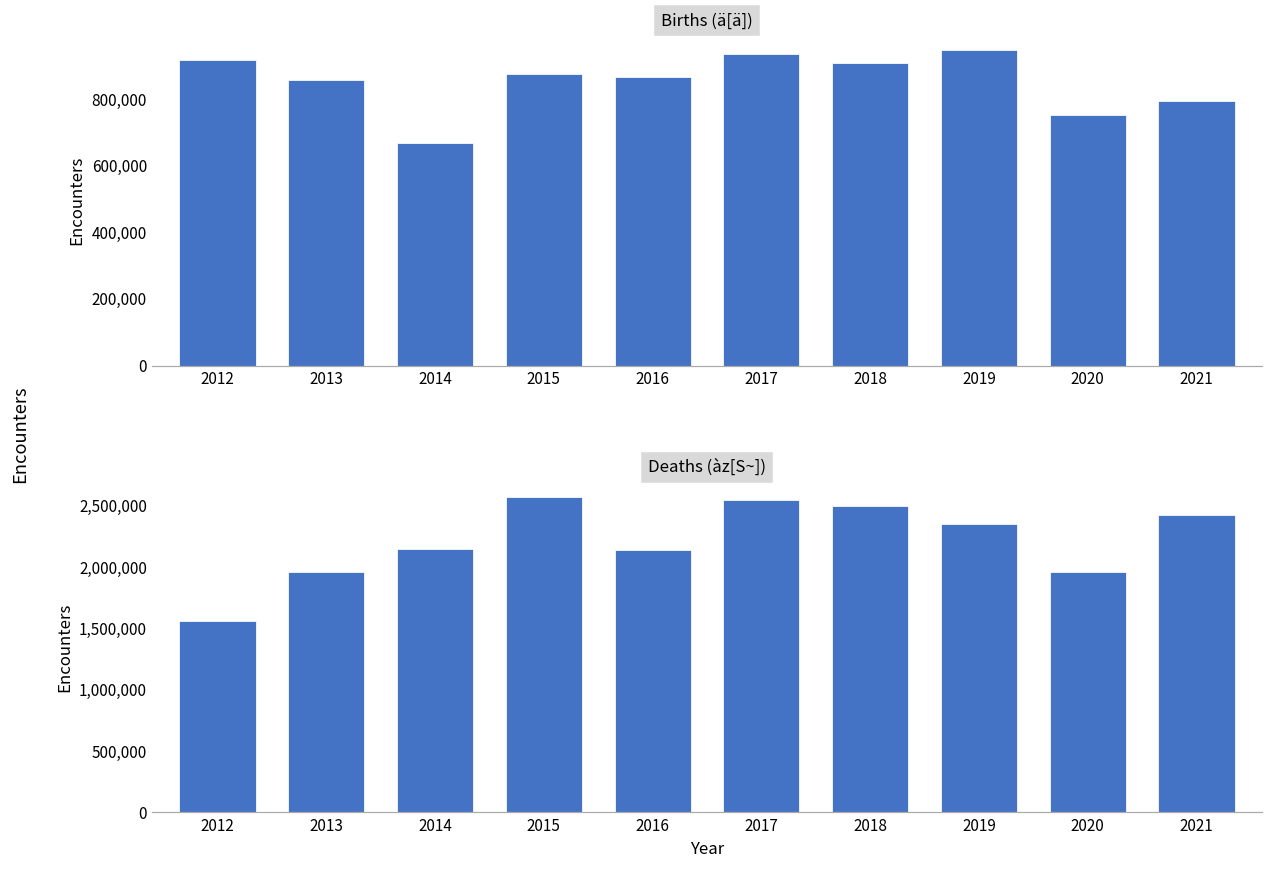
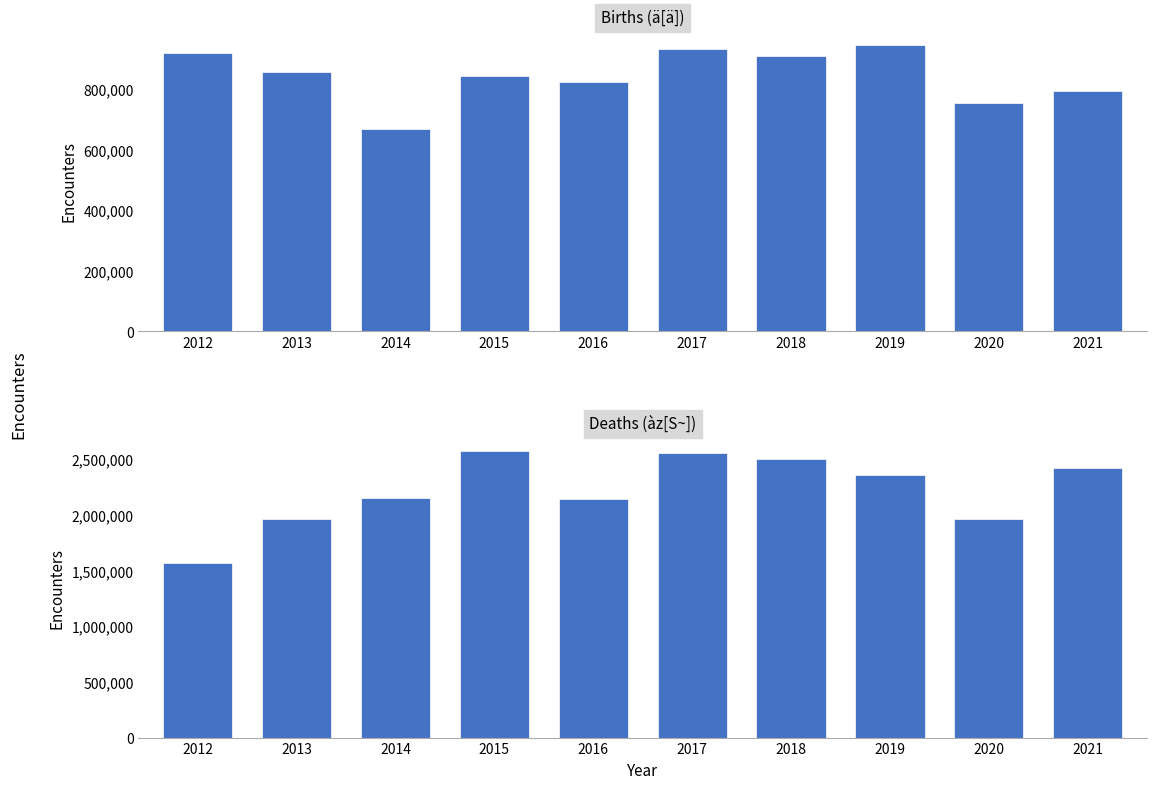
  {
    "Births (ä[ä])": {
      "2012": "920,000",
      "2013": "860,000",
      "2014": "670,000",
-     "2015": "880,000",
-     "2016": "870,000",
+     "2015": "840,000",
+     "2016": "820,000",
      "2017": "930,000",
      "2018": "910,000",
      "2019": "950,000",
      "2020": "750,000",
      "2021": "800,000"
    },
    "Deaths (àz[S~])": {
      "2012": "1,560,000",
      "2013": "1,960,000",
      "2014": "2,150,000",
      "2015": "2,570,000",
      "2016": "2,140,000",
      "2017": "2,550,000",
      "2018": "2,500,000",
      "2019": "2,350,000",
      "2020": "1,960,000",
      "2021": "2,420,000"
    }
  }
